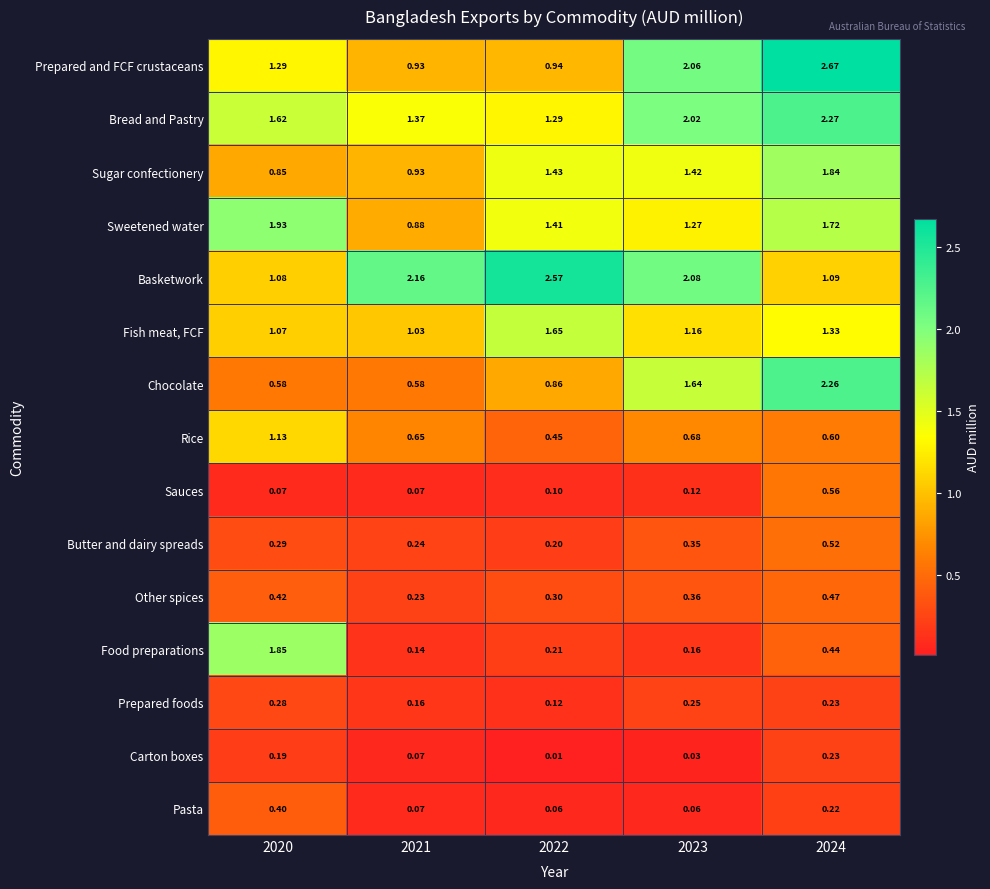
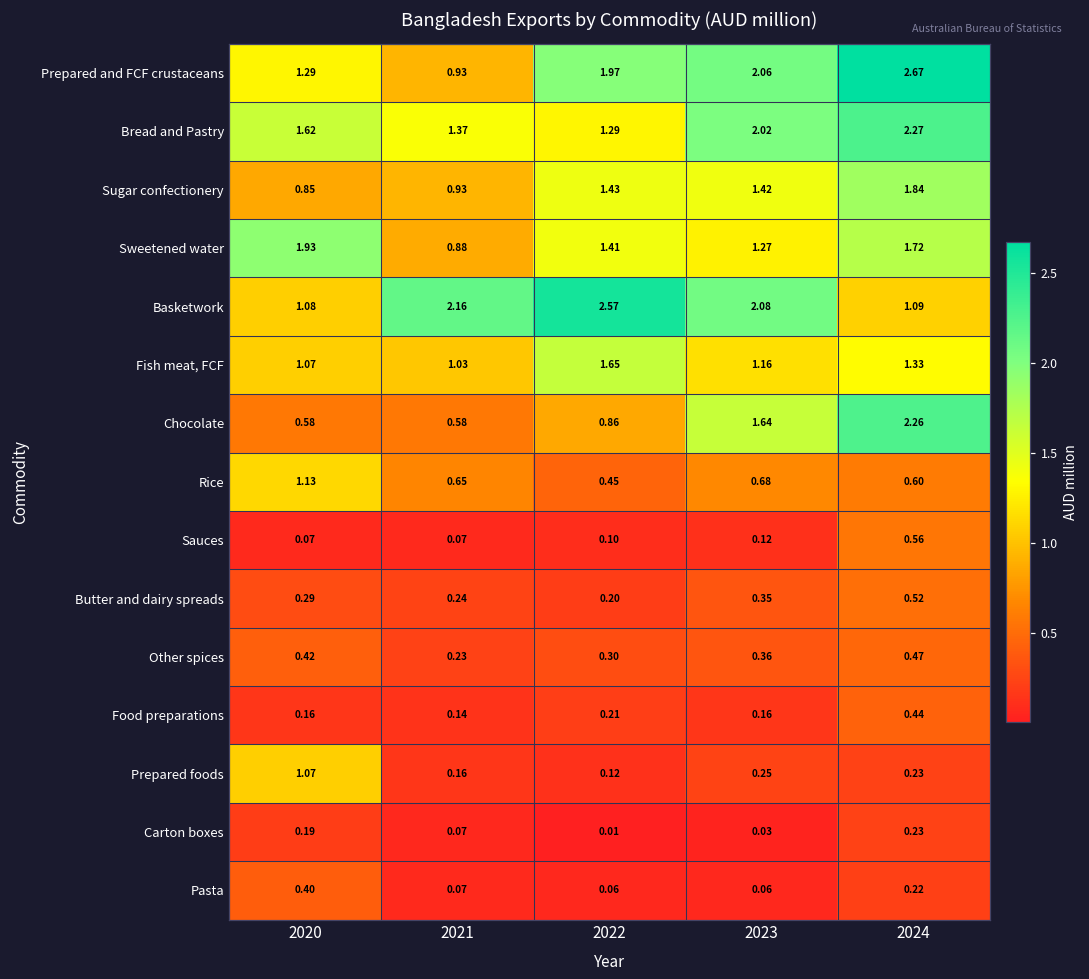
  {
    "Prepared and FCF crustaceans": {
      "2020": 1.29,
      "2021": 0.93,
-     "2022": 0.94,
+     "2022": 1.97,
      "2023": 2.06,
      "2024": 2.67
    },
    "Bread and Pastry": {
      "2020": 1.62,
      "2021": 1.37,
      "2022": 1.29,
      "2023": 2.02,
      "2024": 2.27
    },
    "Sugar confectionery": {
      "2020": 0.85,
      "2021": 0.93,
      "2022": 1.43,
      "2023": 1.42,
      "2024": 1.84
    },
    "Sweetened water": {
      "2020": 1.93,
      "2021": 0.88,
      "2022": 1.41,
      "2023": 1.27,
      "2024": 1.72
    },
    "Basketwork": {
      "2020": 1.08,
      "2021": 2.16,
      "2022": 2.57,
      "2023": 2.08,
      "2024": 1.09
    },
    "Fish meat, FCF": {
      "2020": 1.07,
      "2021": 1.03,
      "2022": 1.65,
      "2023": 1.16,
      "2024": 1.33
    },
    "Chocolate": {
      "2020": 0.58,
      "2021": 0.58,
      "2022": 0.86,
      "2023": 1.64,
      "2024": 2.26
    },
    "Rice": {
      "2020": 1.13,
      "2021": 0.65,
      "2022": 0.45,
      "2023": 0.68,
      "2024": 0.60
    },
    "Sauces": {
      "2020": 0.07,
      "2021": 0.07,
      "2022": 0.10,
      "2023": 0.12,
      "2024": 0.56
    },
    "Butter and dairy spreads": {
      "2020": 0.29,
      "2021": 0.24,
      "2022": 0.20,
      "2023": 0.35,
      "2024": 0.52
    },
    "Other spices": {
      "2020": 0.42,
      "2021": 0.23,
      "2022": 0.30,
      "2023": 0.36,
      "2024": 0.47
    },
    "Food preparations": {
-     "2020": 1.85,
+     "2020": 0.16,
      "2021": 0.14,
      "2022": 0.21,
      "2023": 0.16,
      "2024": 0.44
    },
    "Prepared foods": {
-     "2020": 0.28,
+     "2020": 1.07,
      "2021": 0.16,
      "2022": 0.12,
      "2023": 0.25,
      "2024": 0.23
    },
    "Carton boxes": {
      "2020": 0.19,
      "2021": 0.07,
      "2022": 0.01,
      "2023": 0.03,
      "2024": 0.23
    },
    "Pasta": {
      "2020": 0.40,
      "2021": 0.07,
      "2022": 0.06,
      "2023": 0.06,
      "2024": 0.22
    }
  }
